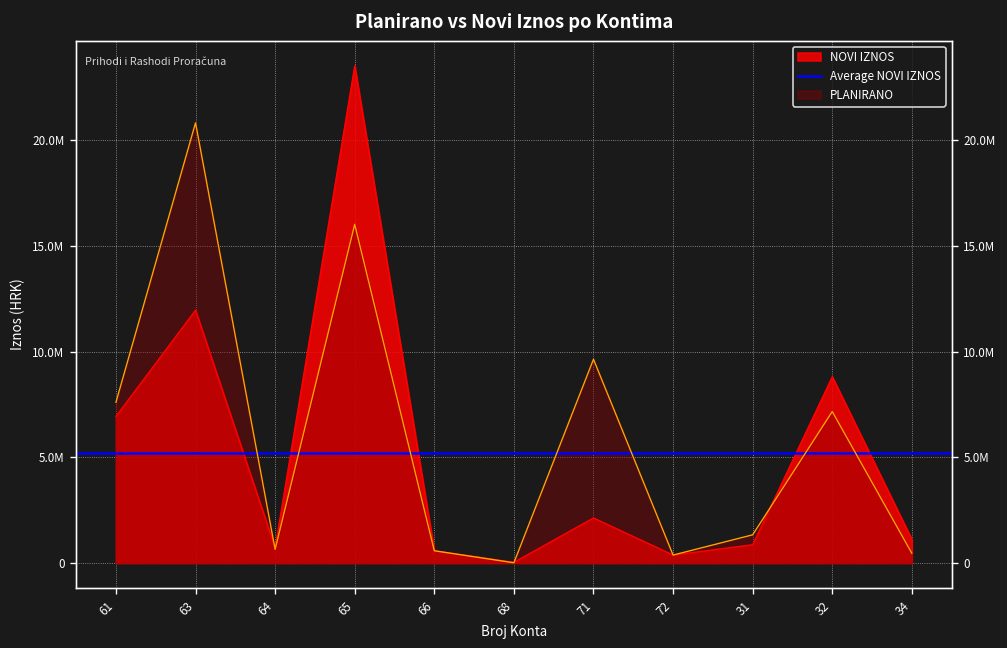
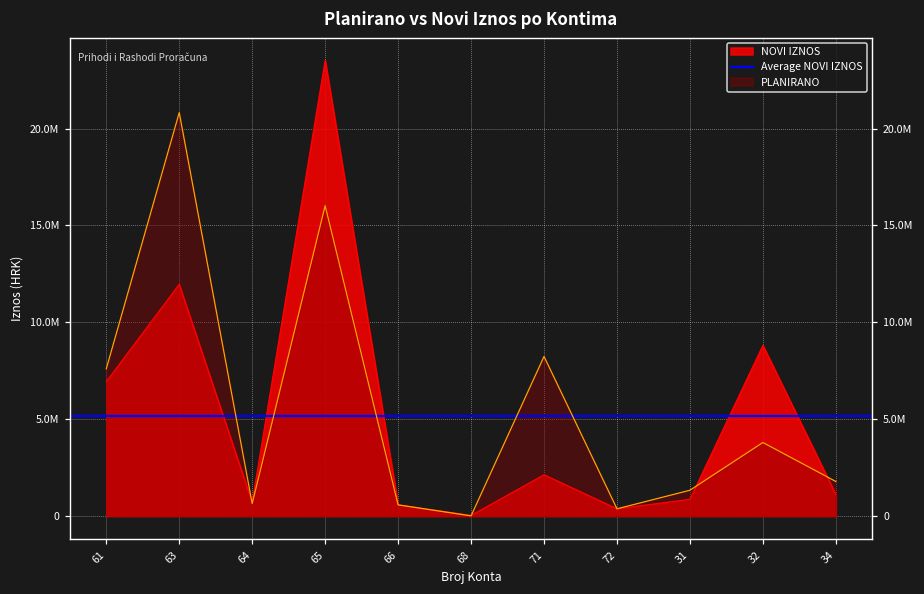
  {
    "NOVI IZNOS": {
      "61": 6900000,
      "63": 12000000,
      "65": 23500000,
      "71": 2100000,
      "31": 900000,
      "32": 8800000,
      "34": 1100000
    },
    "PLANIRANO": {
      "61": 7600000,
      "63": 20800000,
      "65": 16000000,
-     "71": 9600000,
+     "71": 8200000,
      "31": 1300000,
-     "32": 7200000,
-     "34": 500000
+     "32": 3800000,
+     "34": 1800000
    }
  }
